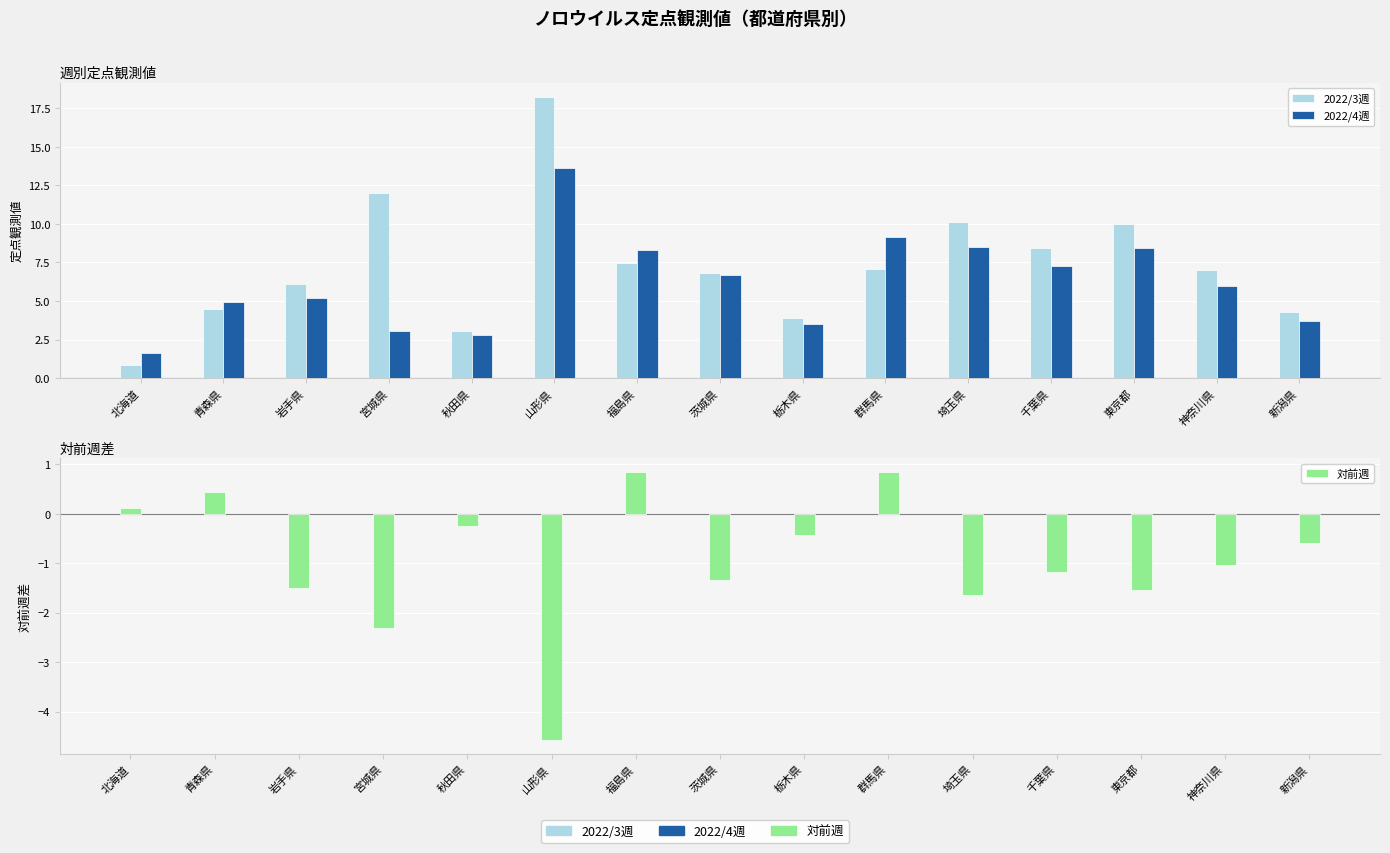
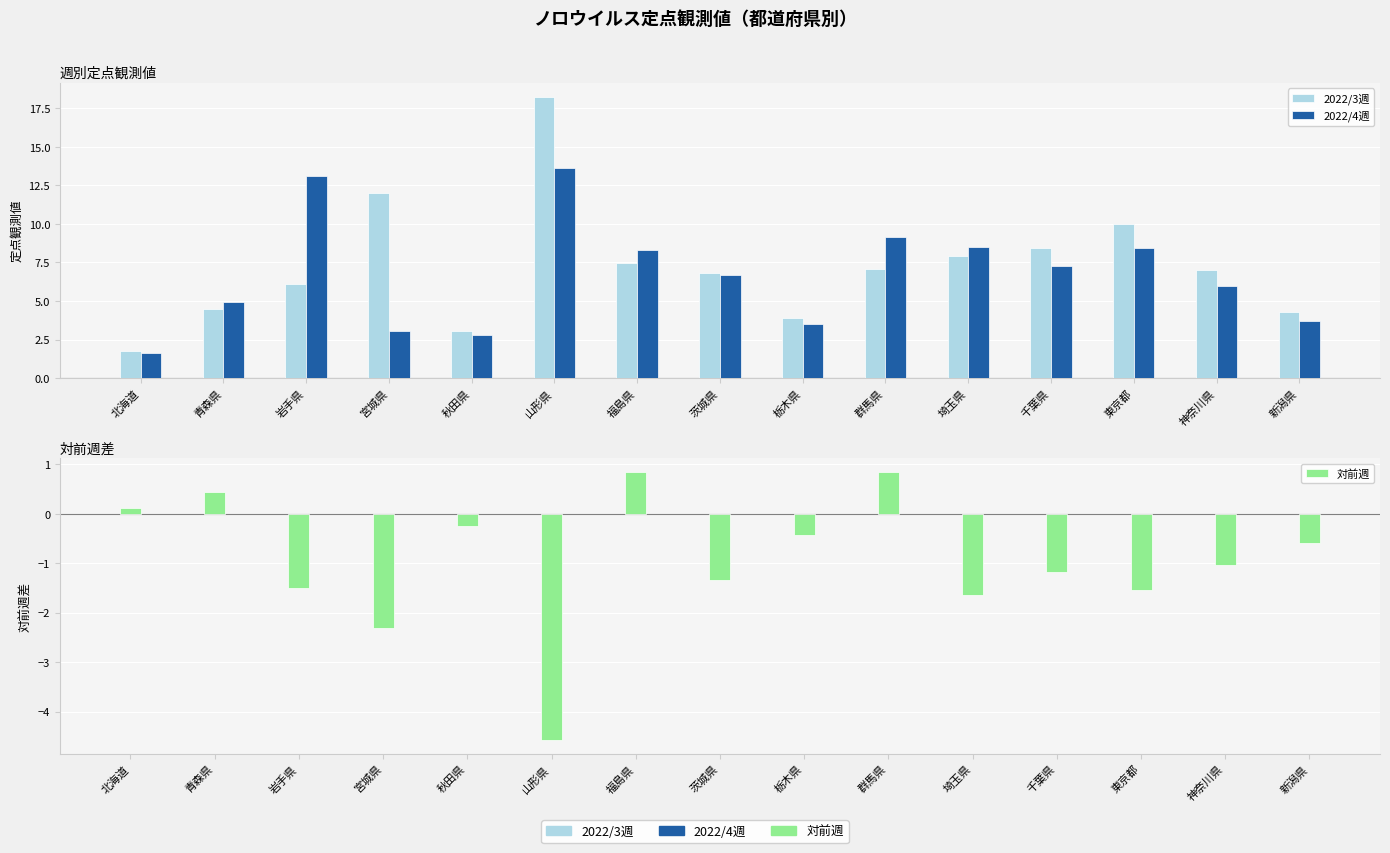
  {
    "週別定点観測値": {
      "2022/3週": {
-       "北海道": 0.9,
+       "北海道": 1.8,
        "青森県": 4.5,
        "岩手県": 6.1,
        "宮城県": 12.0,
        "秋田県": 3.0,
        "山形県": 18.2,
        "福島県": 7.4,
        "茨城県": 6.9,
        "栃木県": 3.9,
        "群馬県": 7.1,
-       "埼玉県": 10.2,
+       "埼玉県": 7.9,
        "千葉県": 8.5,
        "東京都": 10.0,
        "神奈川県": 7.0,
        "新潟県": 4.3
      },
      "2022/4週": {
        "北海道": 1.6,
        "青森県": 5.0,
-       "岩手県": 5.2,
+       "岩手県": 13.1,
        "宮城県": 3.1,
        "秋田県": 2.8,
        "山形県": 13.7,
        "福島県": 8.3,
        "茨城県": 6.7,
        "栃木県": 3.5,
        "群馬県": 9.2,
        "埼玉県": 8.5,
        "千葉県": 7.3,
        "東京都": 8.5,
        "神奈川県": 6.0,
        "新潟県": 3.7
      }
    },
    "対前週差": {
      "北海道": 0.1,
      "青森県": 0.4,
      "岩手県": -1.5,
      "宮城県": -2.3,
      "秋田県": -0.2,
      "山形県": -4.6,
      "福島県": 0.8,
      "茨城県": -1.3,
      "栃木県": -0.4,
      "群馬県": 0.9,
      "埼玉県": -1.7,
      "千葉県": -1.2,
      "東京都": -1.6,
      "神奈川県": -1.0,
      "新潟県": -0.6
    }
  }
